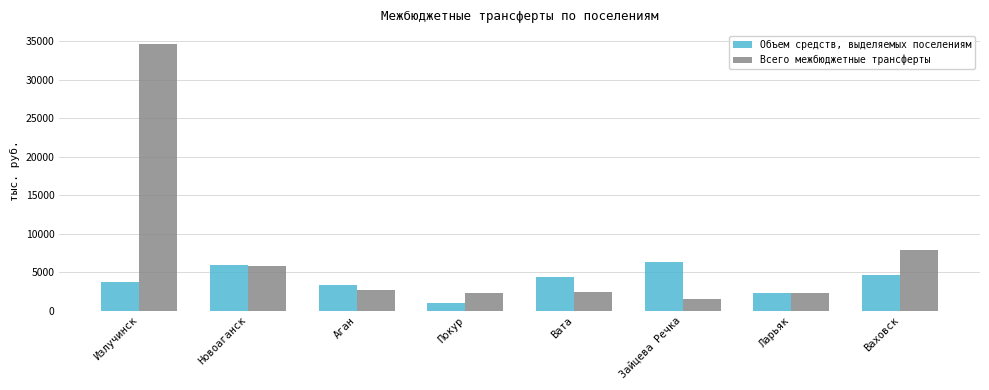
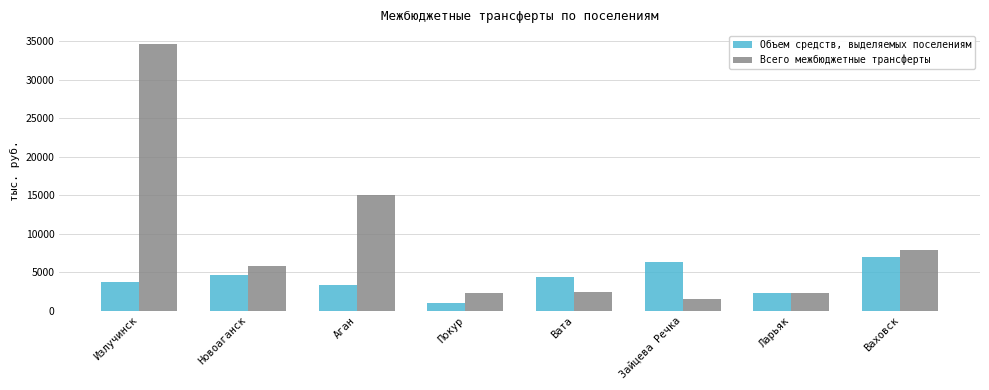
  {
    "Объем средств, выделяемых поселениям": {
      "Излучинск": 4000,
-     "Новоаганск": 6000,
+     "Новоаганск": 5000,
      "Аган": 3000,
      "Покур": 1000,
      "Вата": 4000,
      "Зайцева Речка": 6000,
      "Ларьяк": 2000,
-     "Ваховск": 5000
+     "Ваховск": 7000
    },
    "Всего межбюджетные трансферты": {
      "Излучинск": 35000,
      "Новоаганск": 6000,
-     "Аган": 3000,
+     "Аган": 15000,
      "Покур": 2000,
      "Вата": 2000,
      "Зайцева Речка": 2000,
      "Ларьяк": 2000,
      "Ваховск": 8000
    }
  }
